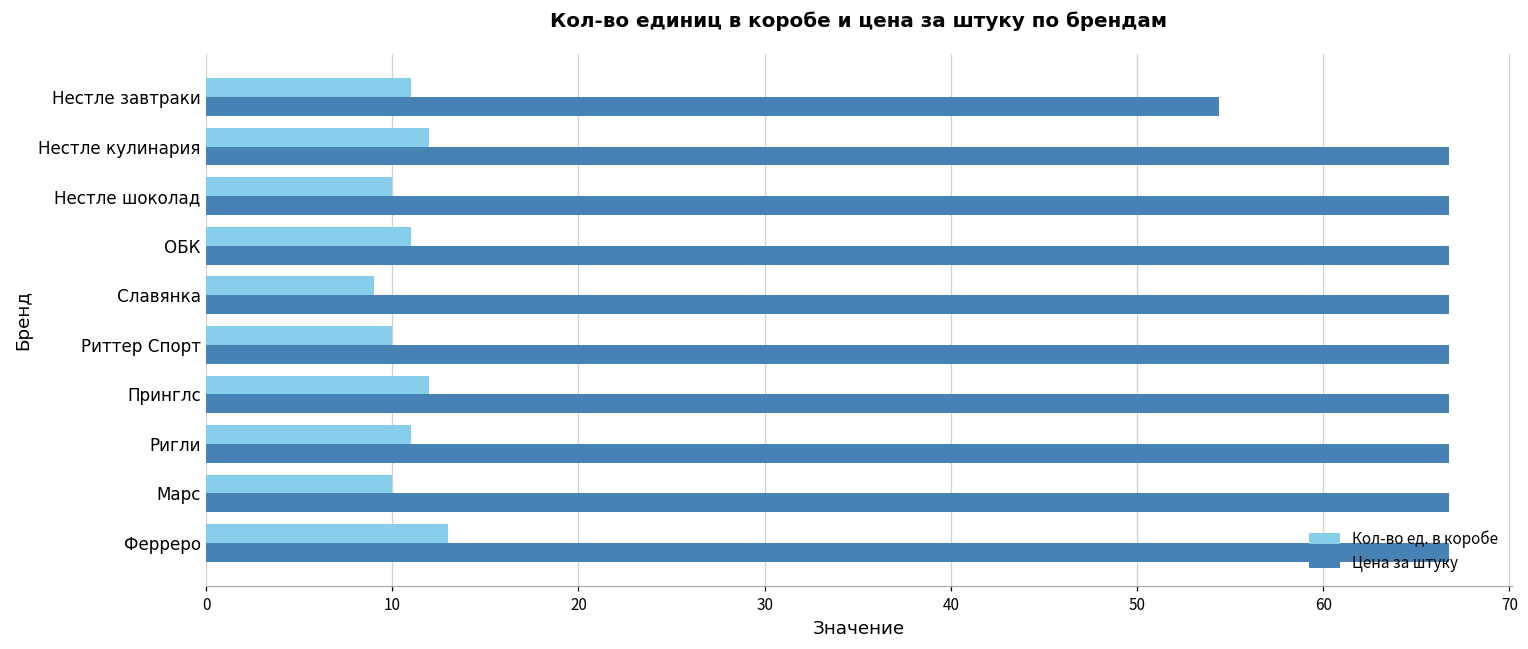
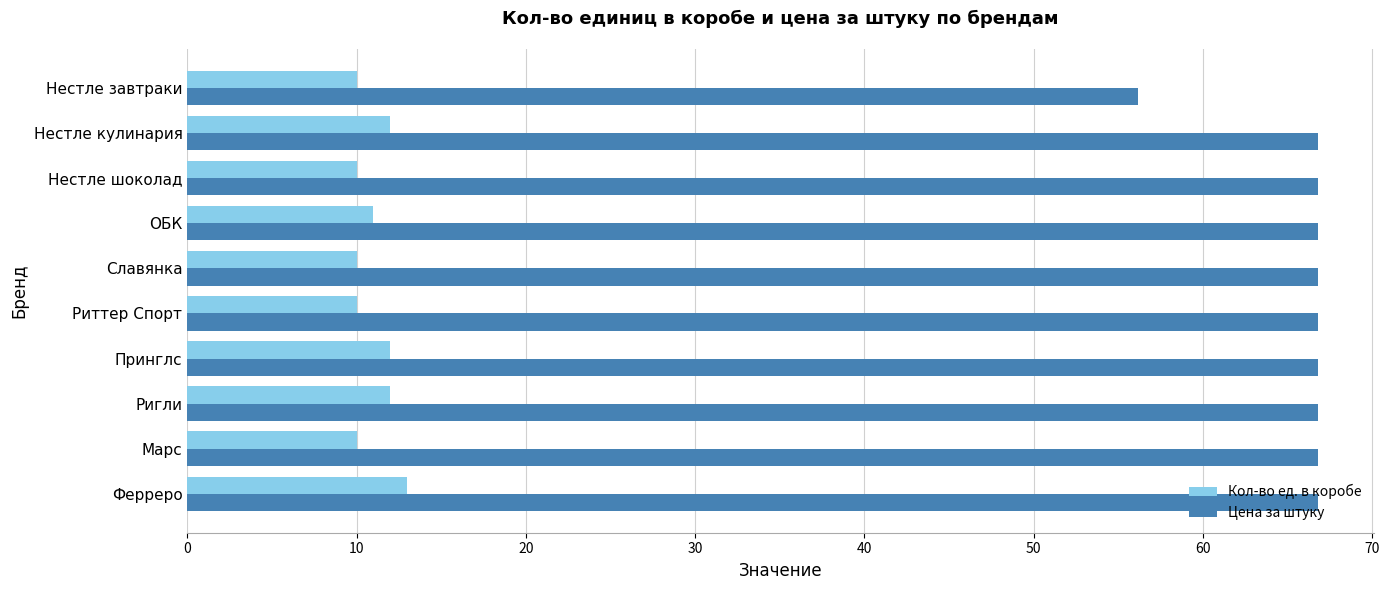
  {
    "Кол-во ед. в коробе": {
-     "Нестле завтраки": 11,
+     "Нестле завтраки": 10,
      "Нестле кулинария": 12,
      "Нестле шоколад": 10,
      "ОБК": 11,
-     "Славянка": 9,
+     "Славянка": 10,
      "Риттер Спорт": 10,
      "Принглс": 12,
-     "Ригли": 11,
+     "Ригли": 12,
      "Марс": 10,
      "Ферреро": 13
    },
    "Цена за штуку": {
-     "Нестле завтраки": 54.4,
+     "Нестле завтраки": 56.2,
      "Нестле кулинария": 66.8,
      "Нестле шоколад": 66.8,
      "ОБК": 66.8,
      "Славянка": 66.8,
      "Риттер Спорт": 66.8,
      "Принглс": 66.8,
      "Ригли": 66.8,
      "Марс": 66.8,
      "Ферреро": 66.8
    }
  }
